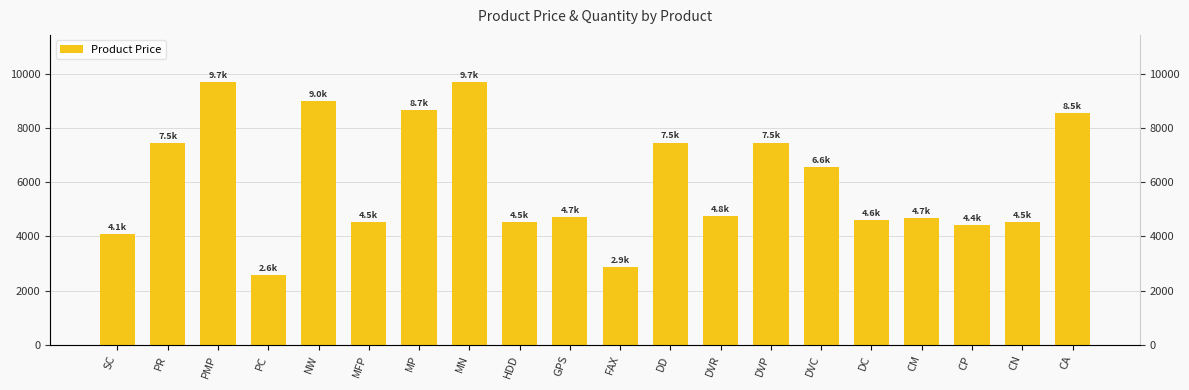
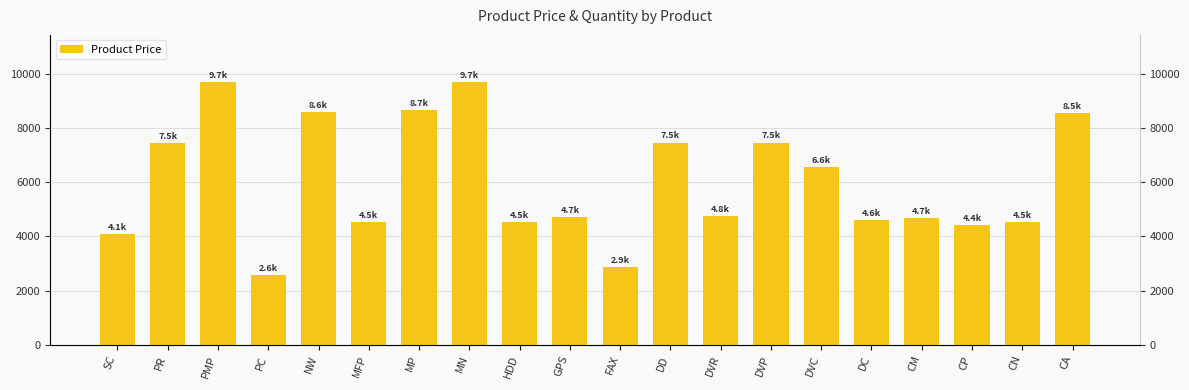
  {
    "SC": "4.1k",
    "PR": "7.5k",
    "PMP": "9.7k",
    "PC": "2.6k",
-   "NW": "9.0k",
+   "NW": "8.6k",
    "MFP": "4.5k",
    "MP": "8.7k",
    "MN": "9.7k",
    "HDD": "4.5k",
    "GPS": "4.7k",
    "FAX": "2.9k",
    "DD": "7.5k",
    "DVR": "4.8k",
    "DVP": "7.5k",
    "DVC": "6.6k",
    "DC": "4.6k",
    "CM": "4.7k",
    "CP": "4.4k",
    "CN": "4.5k",
    "CA": "8.5k"
  }
